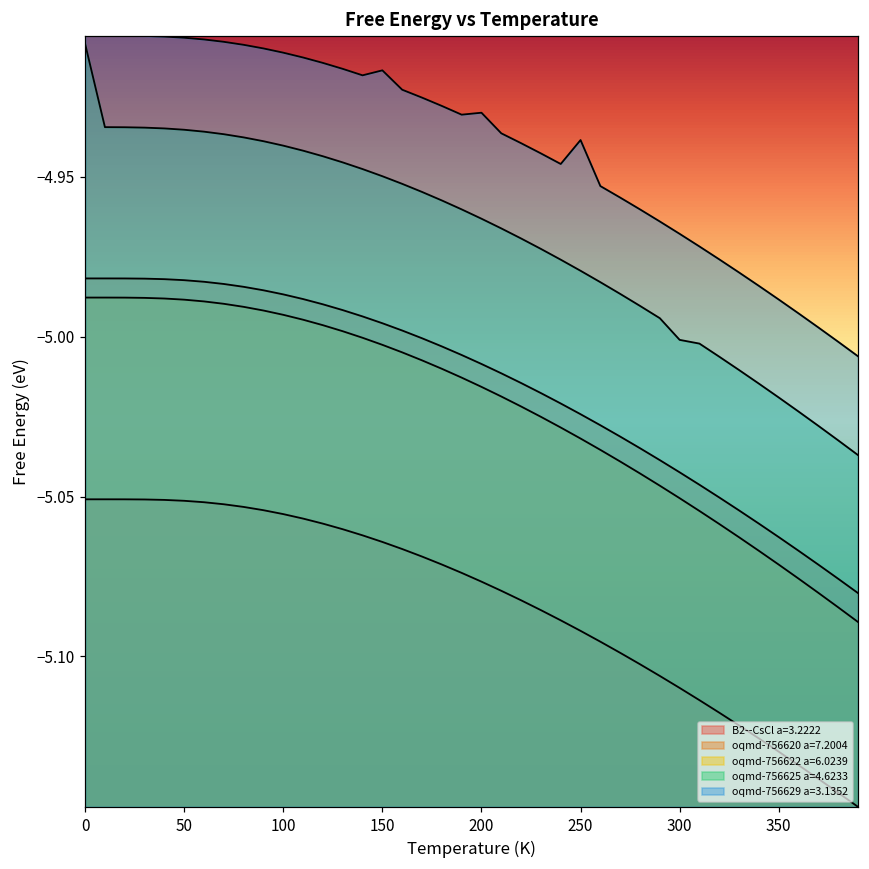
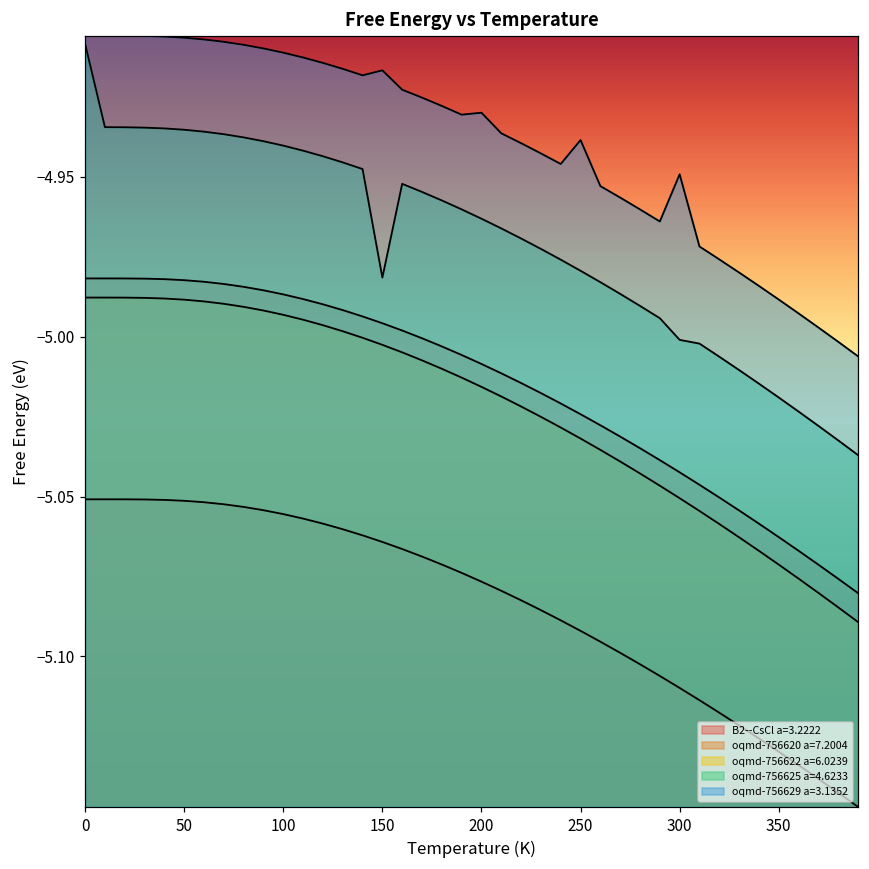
  {
    "oqmd-756625 a=4.6233": {
      "0": -4.908,
      "50": -4.935,
      "100": -4.940,
-     "150": -4.950,
+     "150": -4.981,
      "200": -4.963,
      "250": -4.979,
      "300": -5.001,
      "350": -5.019
    },
    "oqmd-756629 a=3.1352": {
      "0": -4.906,
      "50": -4.906,
      "100": -4.911,
      "150": -4.917,
      "200": -4.930,
      "250": -4.938,
-     "300": -4.968,
+     "300": -4.949,
      "350": -4.988
    }
  }
